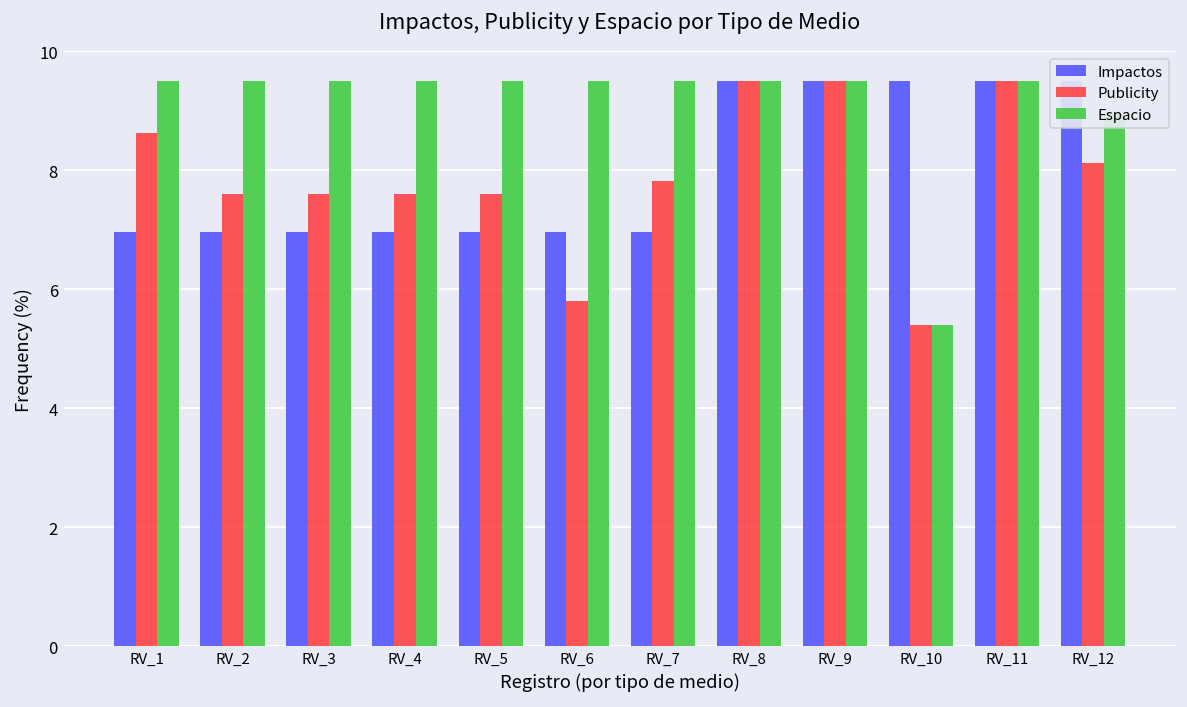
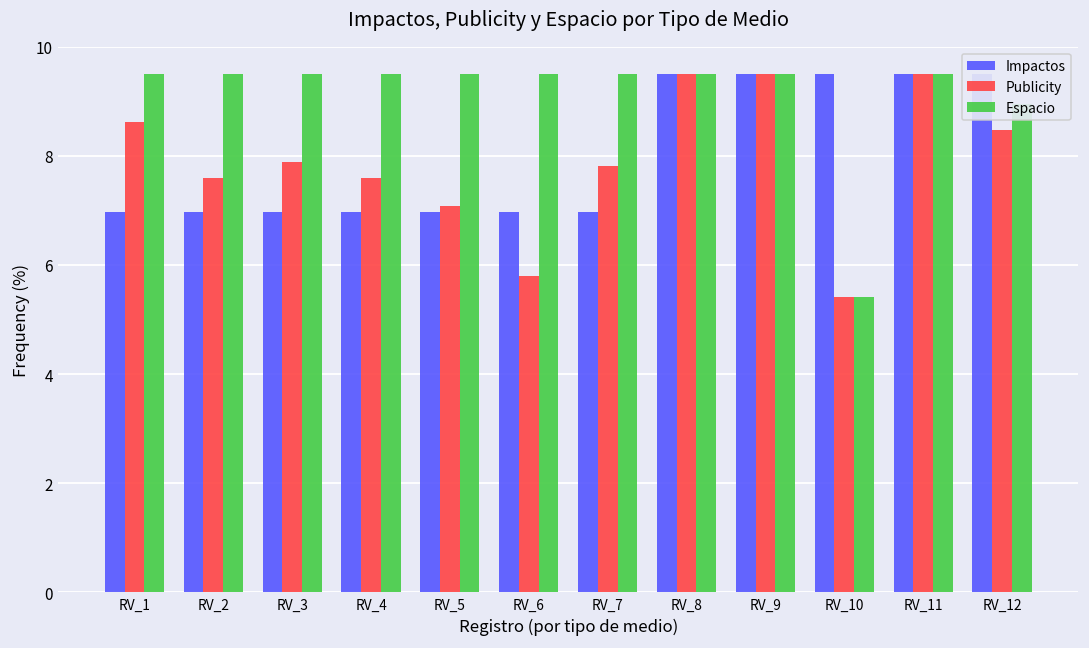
  {
    "Impactos": {
      "RV_1": 7.0,
      "RV_2": 7.0,
      "RV_3": 7.0,
      "RV_4": 7.0,
      "RV_5": 7.0,
      "RV_6": 7.0,
      "RV_7": 7.0,
      "RV_8": 9.5,
      "RV_9": 9.5,
      "RV_10": 9.5,
      "RV_11": 9.5
    },
    "Publicity": {
      "RV_1": 8.6,
      "RV_2": 7.6,
-     "RV_3": 7.6,
+     "RV_3": 7.9,
      "RV_4": 7.6,
-     "RV_5": 7.6,
+     "RV_5": 7.1,
      "RV_6": 5.8,
      "RV_7": 7.8,
      "RV_8": 9.5,
      "RV_9": 9.5,
      "RV_10": 5.4,
      "RV_11": 9.5,
-     "RV_12": 8.1
+     "RV_12": 8.5
    },
    "Espacio": {
      "RV_1": 9.5,
      "RV_2": 9.5,
      "RV_3": 9.5,
      "RV_4": 9.5,
      "RV_5": 9.5,
      "RV_6": 9.5,
      "RV_7": 9.5,
      "RV_8": 9.5,
      "RV_9": 9.5,
      "RV_10": 5.4,
      "RV_11": 9.5
    }
  }
